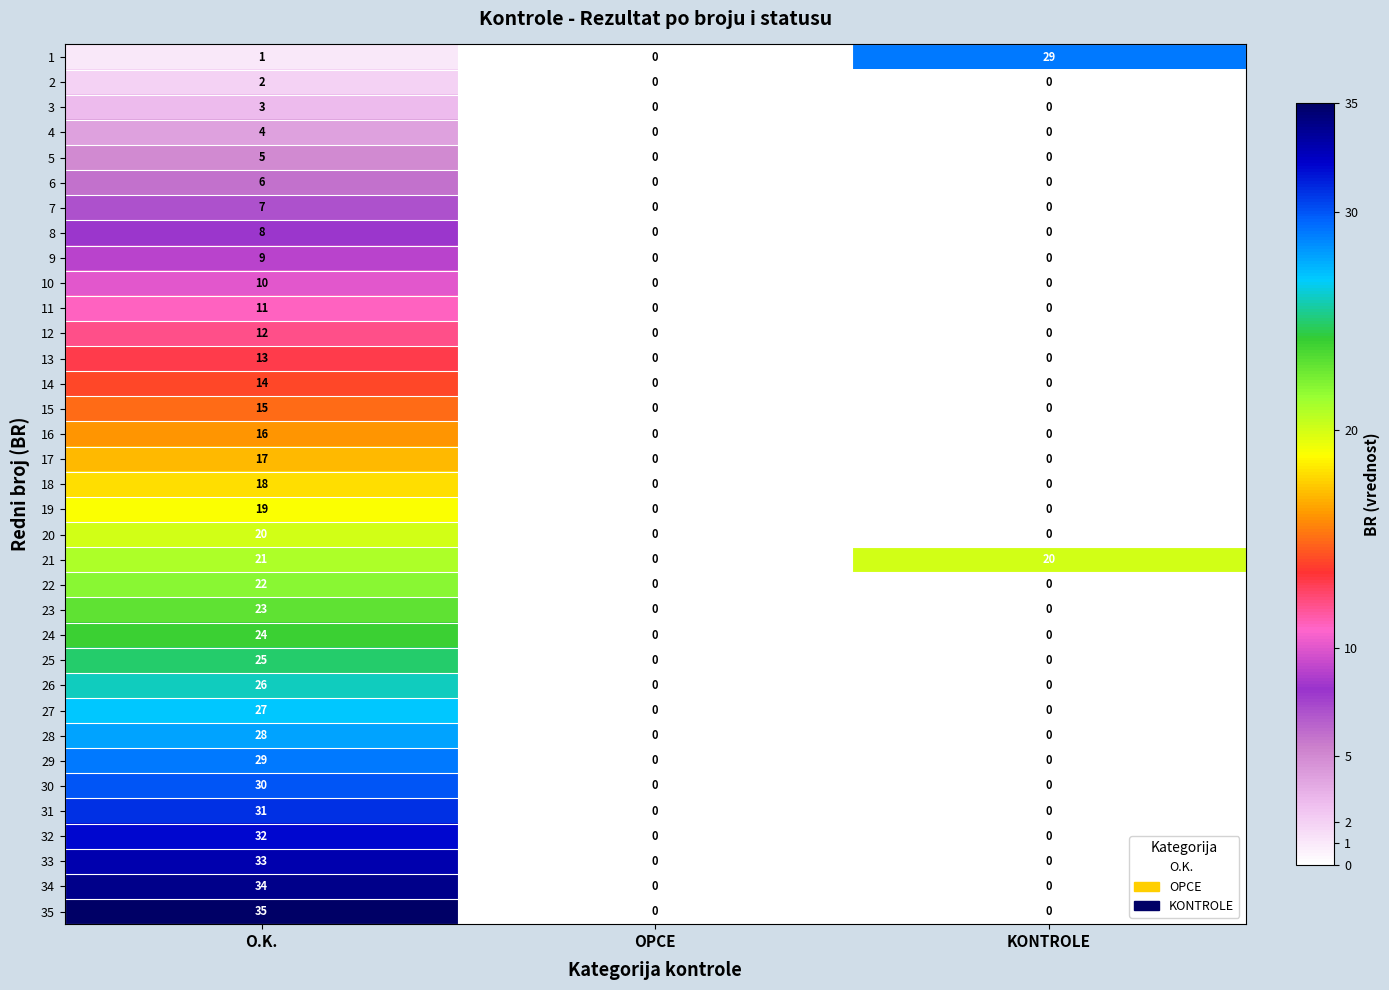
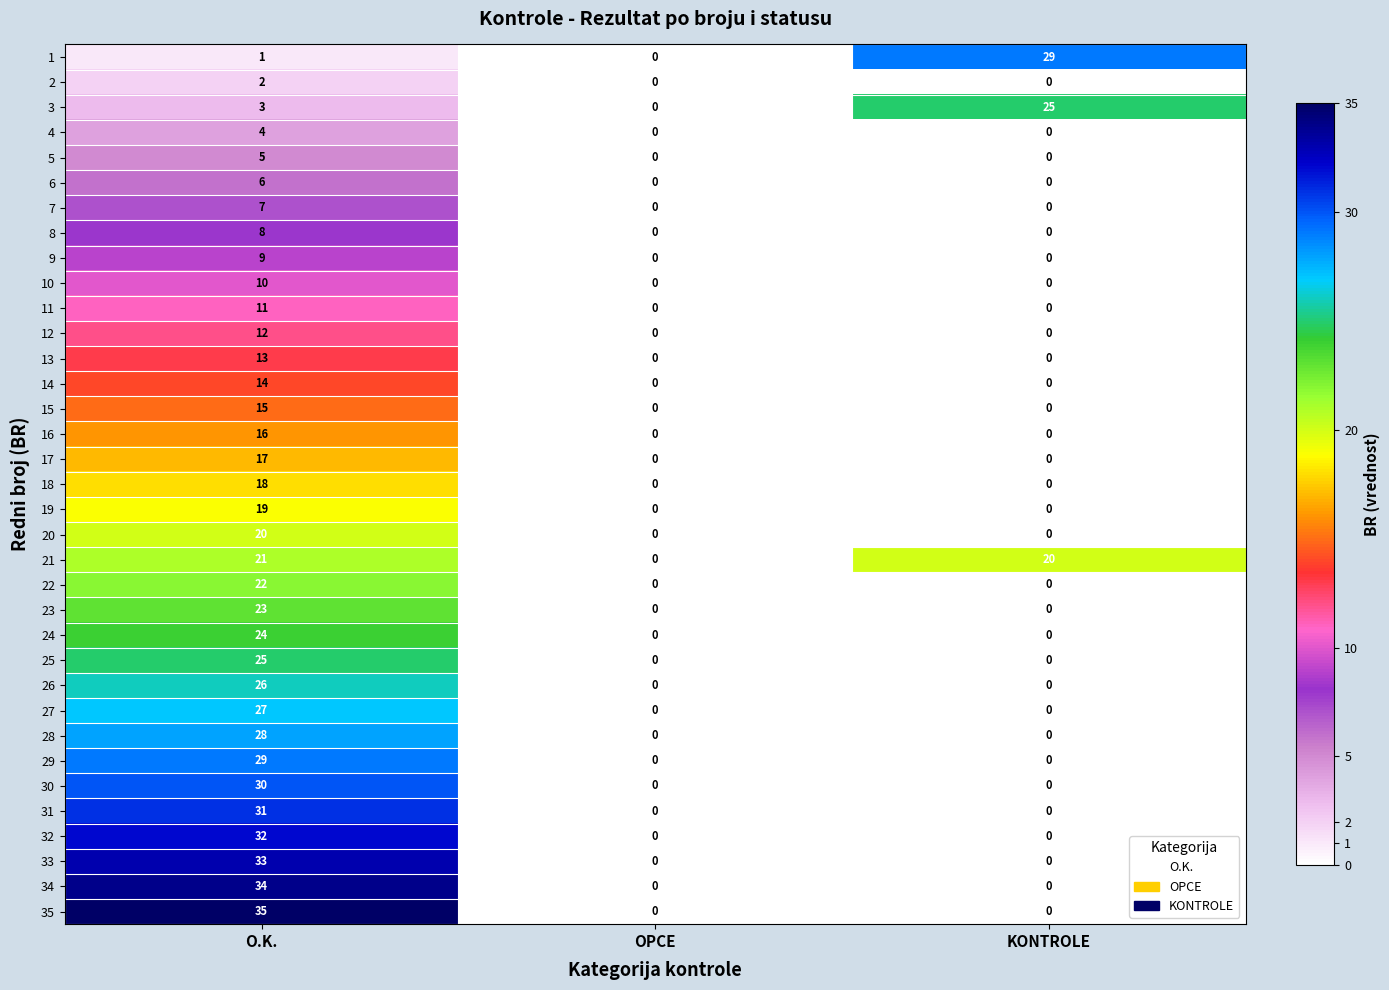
  {
    "1": {
      "O.K.": 1,
      "OPCE": 0,
      "KONTROLE": 29
    },
    "2": {
      "O.K.": 2,
      "OPCE": 0,
      "KONTROLE": 0
    },
    "3": {
      "O.K.": 3,
      "OPCE": 0,
-     "KONTROLE": 0
+     "KONTROLE": 25
    },
    "4": {
      "O.K.": 4,
      "OPCE": 0,
      "KONTROLE": 0
    },
    "5": {
      "O.K.": 5,
      "OPCE": 0,
      "KONTROLE": 0
    },
    "6": {
      "O.K.": 6,
      "OPCE": 0,
      "KONTROLE": 0
    },
    "7": {
      "O.K.": 7,
      "OPCE": 0,
      "KONTROLE": 0
    },
    "8": {
      "O.K.": 8,
      "OPCE": 0,
      "KONTROLE": 0
    },
    "9": {
      "O.K.": 9,
      "OPCE": 0,
      "KONTROLE": 0
    },
    "10": {
      "O.K.": 10,
      "OPCE": 0,
      "KONTROLE": 0
    },
    "11": {
      "O.K.": 11,
      "OPCE": 0,
      "KONTROLE": 0
    },
    "12": {
      "O.K.": 12,
      "OPCE": 0,
      "KONTROLE": 0
    },
    "13": {
      "O.K.": 13,
      "OPCE": 0,
      "KONTROLE": 0
    },
    "14": {
      "O.K.": 14,
      "OPCE": 0,
      "KONTROLE": 0
    },
    "15": {
      "O.K.": 15,
      "OPCE": 0,
      "KONTROLE": 0
    },
    "16": {
      "O.K.": 16,
      "OPCE": 0,
      "KONTROLE": 0
    },
    "17": {
      "O.K.": 17,
      "OPCE": 0,
      "KONTROLE": 0
    },
    "18": {
      "O.K.": 18,
      "OPCE": 0,
      "KONTROLE": 0
    },
    "19": {
      "O.K.": 19,
      "OPCE": 0,
      "KONTROLE": 0
    },
    "20": {
      "O.K.": 20,
      "OPCE": 0,
      "KONTROLE": 0
    },
    "21": {
      "O.K.": 21,
      "OPCE": 0,
      "KONTROLE": 20
    },
    "22": {
      "O.K.": 22,
      "OPCE": 0,
      "KONTROLE": 0
    },
    "23": {
      "O.K.": 23,
      "OPCE": 0,
      "KONTROLE": 0
    },
    "24": {
      "O.K.": 24,
      "OPCE": 0,
      "KONTROLE": 0
    },
    "25": {
      "O.K.": 25,
      "OPCE": 0,
      "KONTROLE": 0
    },
    "26": {
      "O.K.": 26,
      "OPCE": 0,
      "KONTROLE": 0
    },
    "27": {
      "O.K.": 27,
      "OPCE": 0,
      "KONTROLE": 0
    },
    "28": {
      "O.K.": 28,
      "OPCE": 0,
      "KONTROLE": 0
    },
    "29": {
      "O.K.": 29,
      "OPCE": 0,
      "KONTROLE": 0
    },
    "30": {
      "O.K.": 30,
      "OPCE": 0,
      "KONTROLE": 0
    },
    "31": {
      "O.K.": 31,
      "OPCE": 0,
      "KONTROLE": 0
    },
    "32": {
      "O.K.": 32,
      "OPCE": 0,
      "KONTROLE": 0
    },
    "33": {
      "O.K.": 33,
      "OPCE": 0,
      "KONTROLE": 0
    },
    "34": {
      "O.K.": 34,
      "OPCE": 0,
      "KONTROLE": 0
    },
    "35": {
      "O.K.": 35,
      "OPCE": 0,
      "KONTROLE": 0
    }
  }
